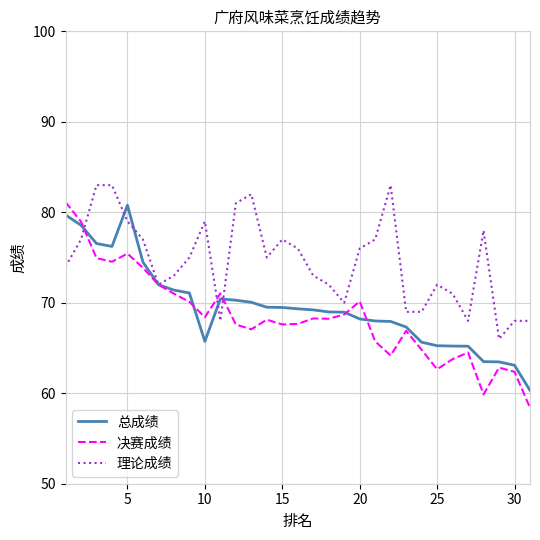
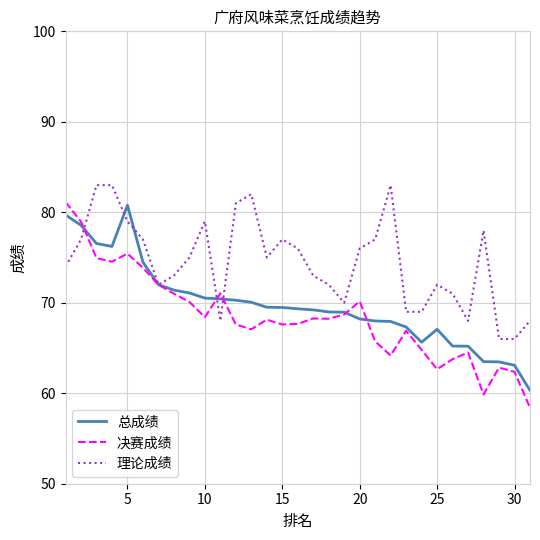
  {
    "总成绩": {
      "5": 81,
-     "10": 66,
+     "10": 71,
      "15": 69,
      "20": 68,
-     "25": 65,
+     "25": 67,
      "30": 63
    },
    "决赛成绩": {
      "5": 75,
      "10": 68,
      "15": 68,
      "20": 70,
      "25": 63,
      "30": 62
    },
    "理论成绩": {
      "5": 79,
      "10": 79,
      "15": 77,
      "20": 76,
      "25": 72,
-     "30": 68
+     "30": 66
    }
  }
